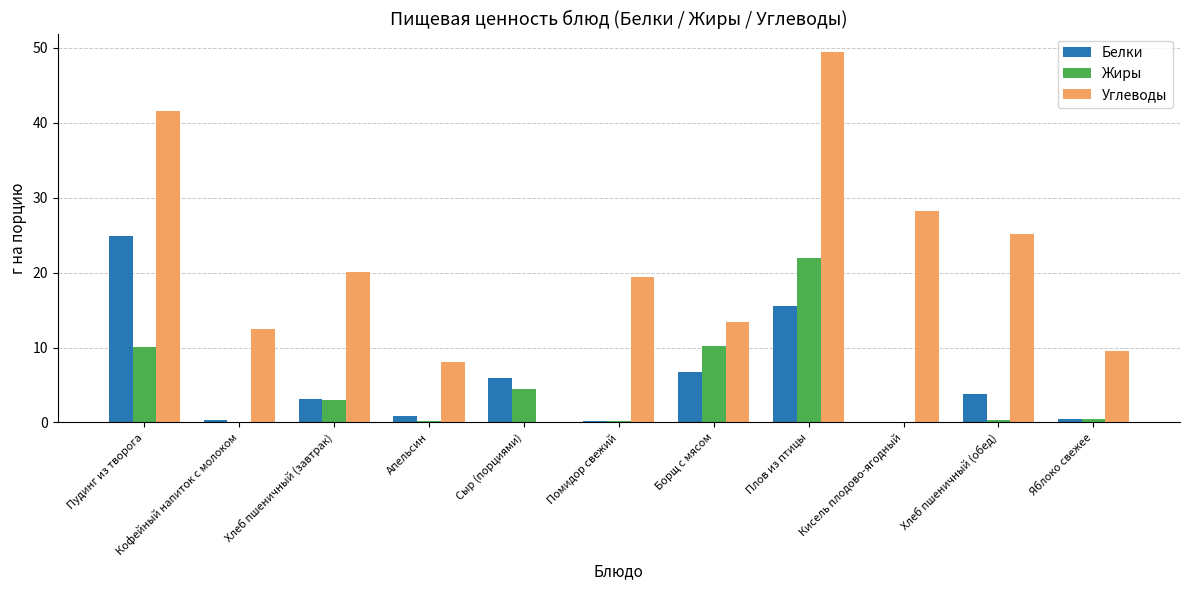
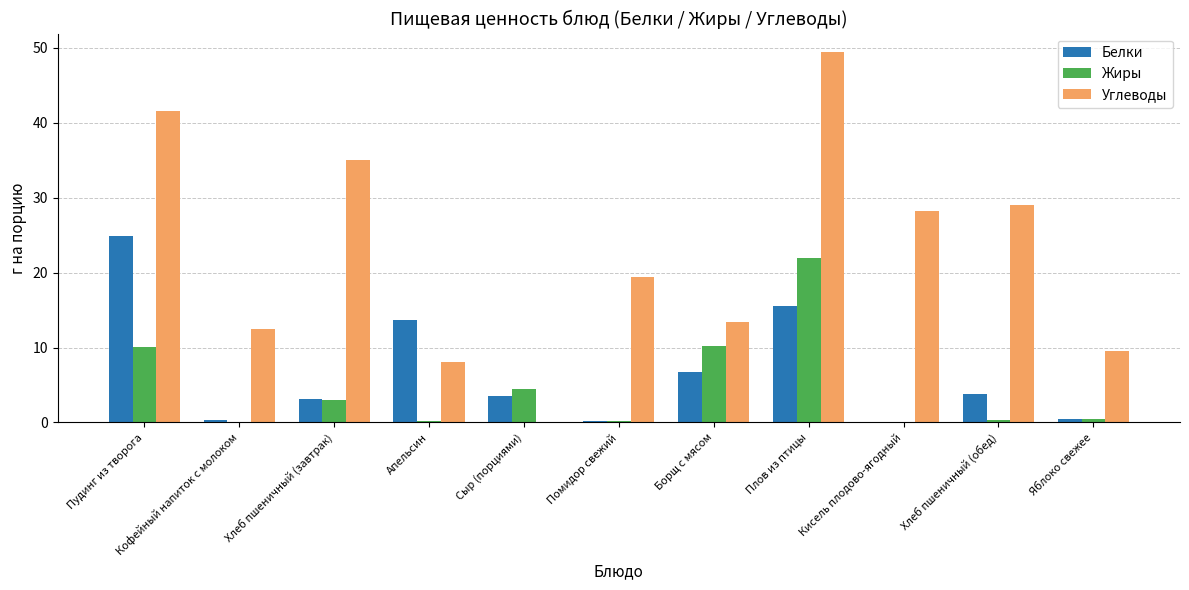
  {
    "Белки": {
      "Пудинг из творога": 25,
      "Хлеб пшеничный (завтрак)": 3,
-     "Апельсин": 1,
-     "Сыр (порциями)": 6,
+     "Апельсин": 14,
+     "Сыр (порциями)": 4,
      "Борщ с мясом": 7,
      "Плов из птицы": 16,
      "Кисель плодово-ягодный": 0,
      "Хлеб пшеничный (обед)": 4,
      "Яблоко свежее": 0
    },
    "Жиры": {
      "Пудинг из творога": 10,
      "Кофейный напиток с молоком": 0,
      "Хлеб пшеничный (завтрак)": 3,
      "Сыр (порциями)": 4,
      "Борщ с мясом": 10,
      "Плов из птицы": 22,
      "Кисель плодово-ягодный": 0,
      "Яблоко свежее": 0
    },
    "Углеводы": {
      "Пудинг из творога": 42,
      "Кофейный напиток с молоком": 13,
-     "Хлеб пшеничный (завтрак)": 20,
+     "Хлеб пшеничный (завтрак)": 35,
      "Апельсин": 8,
      "Сыр (порциями)": 0,
      "Помидор свежий": 19,
      "Борщ с мясом": 13,
      "Плов из птицы": 49,
      "Кисель плодово-ягодный": 28,
-     "Хлеб пшеничный (обед)": 25,
+     "Хлеб пшеничный (обед)": 29,
      "Яблоко свежее": 10
    }
  }
